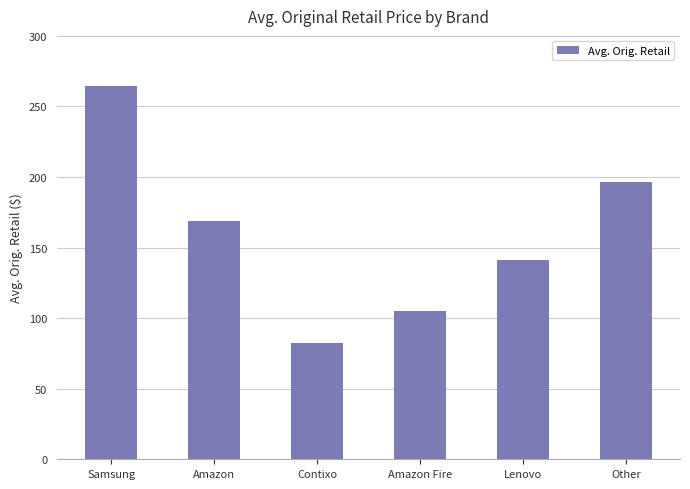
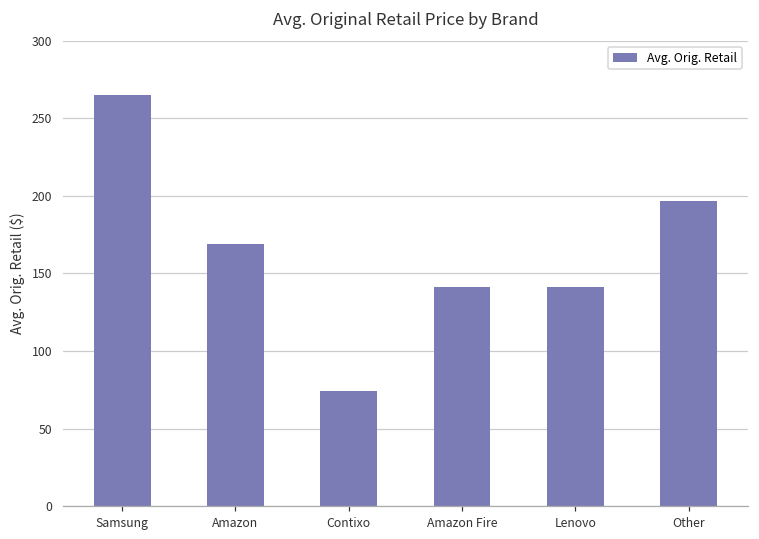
  {
    "Samsung": 265,
    "Amazon": 169,
-   "Contixo": 82,
-   "Amazon Fire": 105,
+   "Contixo": 74,
+   "Amazon Fire": 141,
    "Lenovo": 141,
    "Other": 197
  }
